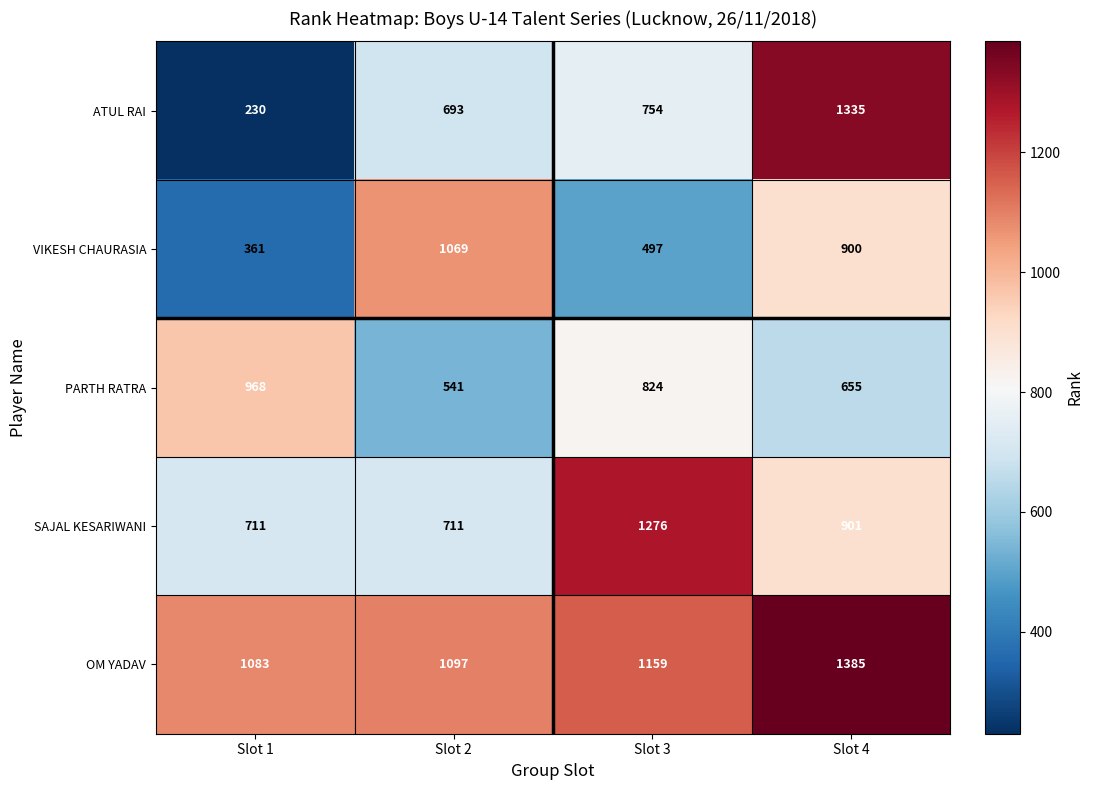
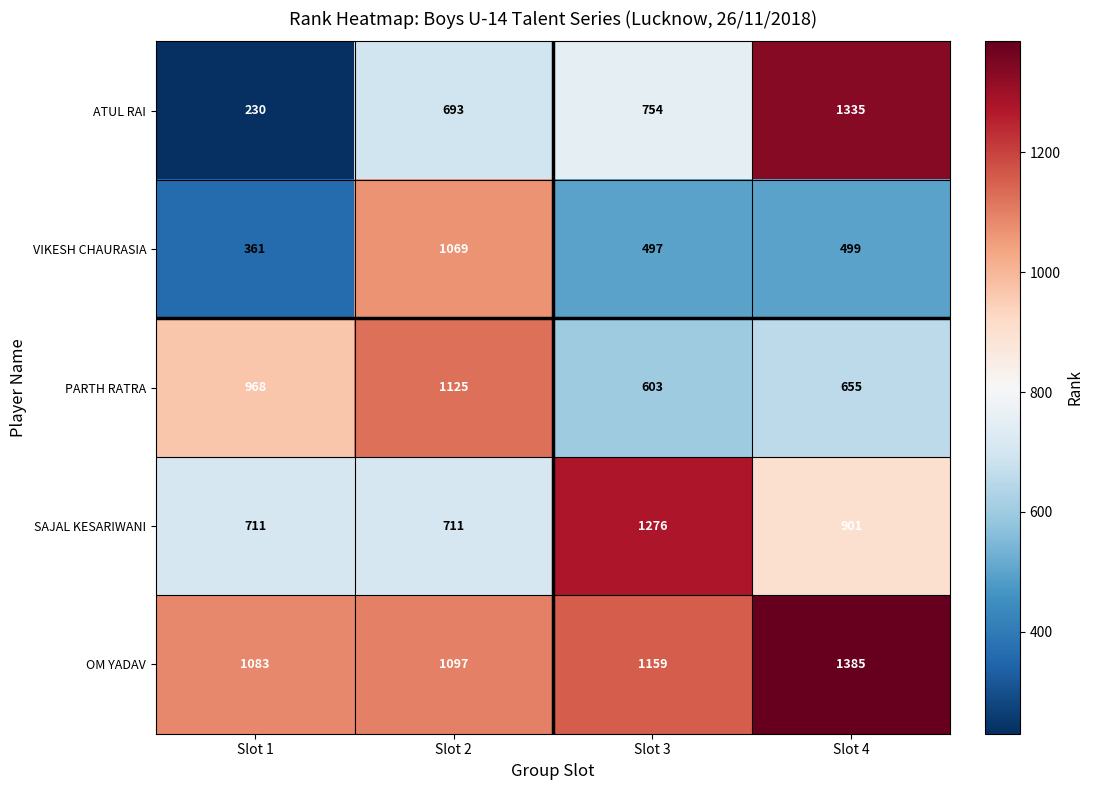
  {
    "ATUL RAI": {
      "Slot 1": 230,
      "Slot 2": 693,
      "Slot 3": 754,
      "Slot 4": 1335
    },
    "VIKESH CHAURASIA": {
      "Slot 1": 361,
      "Slot 2": 1069,
      "Slot 3": 497,
-     "Slot 4": 900
+     "Slot 4": 499
    },
    "PARTH RATRA": {
      "Slot 1": 968,
-     "Slot 2": 541,
-     "Slot 3": 824,
+     "Slot 2": 1125,
+     "Slot 3": 603,
      "Slot 4": 655
    },
    "SAJAL KESARIWANI": {
      "Slot 1": 711,
      "Slot 2": 711,
      "Slot 3": 1276
    },
    "OM YADAV": {
      "Slot 1": 1083,
      "Slot 2": 1097,
      "Slot 3": 1159,
      "Slot 4": 1385
    }
  }
